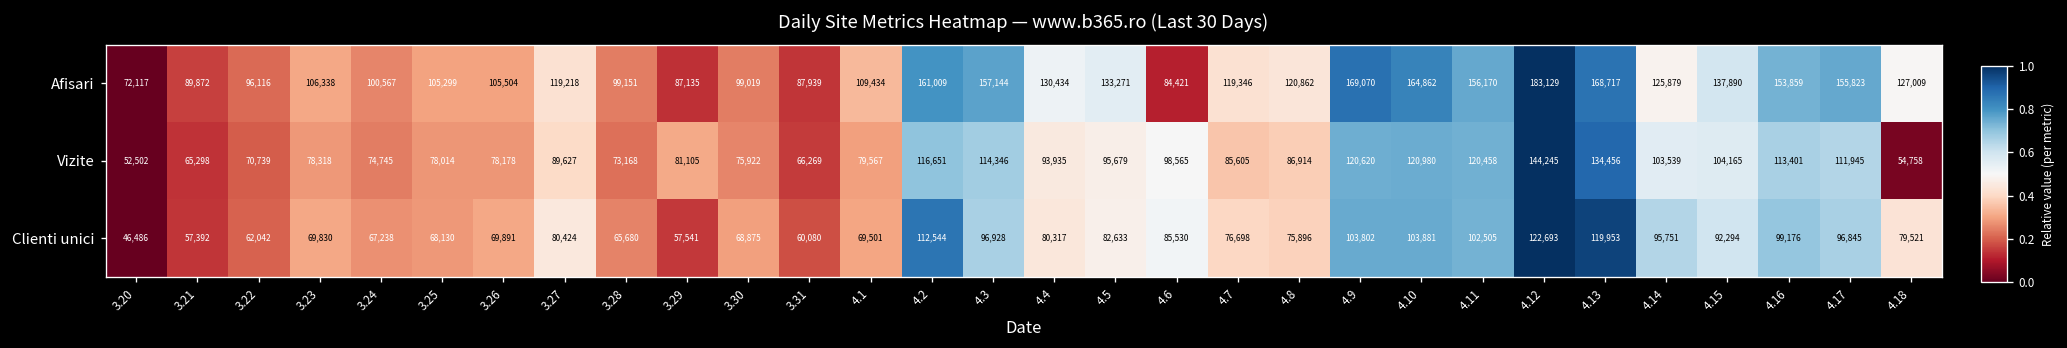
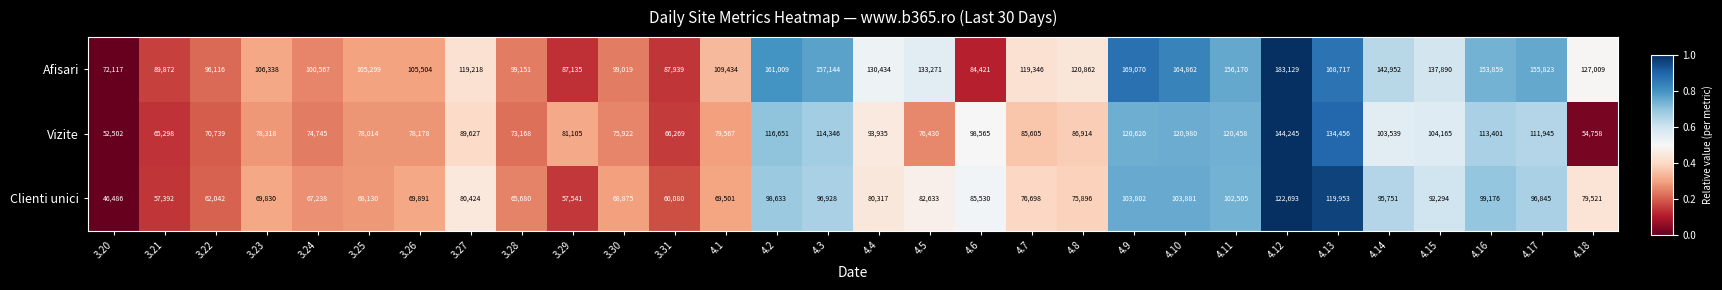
  {
    "Afisari": {
      "3.20": "72,117",
      "3.21": "89,872",
      "3.22": "96,116",
      "3.23": "106,338",
      "3.24": "100,567",
      "3.25": "105,299",
      "3.26": "105,504",
      "3.27": "119,218",
      "3.28": "99,151",
      "3.29": "87,135",
      "3.30": "99,019",
      "3.31": "87,939",
      "4.1": "109,434",
      "4.2": "161,009",
      "4.3": "157,144",
      "4.4": "130,434",
      "4.5": "133,271",
      "4.6": "84,421",
      "4.7": "119,346",
      "4.8": "120,862",
      "4.9": "169,070",
      "4.10": "164,862",
      "4.11": "156,170",
      "4.12": "183,129",
      "4.13": "168,717",
-     "4.14": "125,879",
+     "4.14": "142,952",
      "4.15": "137,890",
      "4.16": "153,859",
      "4.17": "155,823",
      "4.18": "127,009"
    },
    "Vizite": {
      "3.20": "52,502",
      "3.21": "65,298",
      "3.22": "70,739",
      "3.23": "78,318",
      "3.24": "74,745",
      "3.25": "78,014",
      "3.26": "78,178",
      "3.27": "89,627",
      "3.28": "73,168",
      "3.29": "81,105",
      "3.30": "75,922",
      "3.31": "66,269",
      "4.1": "79,567",
      "4.2": "116,651",
      "4.3": "114,346",
      "4.4": "93,935",
-     "4.5": "95,679",
+     "4.5": "76,430",
      "4.6": "98,565",
      "4.7": "85,605",
      "4.8": "86,914",
      "4.9": "120,620",
      "4.10": "120,980",
      "4.11": "120,458",
      "4.12": "144,245",
      "4.13": "134,456",
      "4.14": "103,539",
      "4.15": "104,165",
      "4.16": "113,401",
      "4.17": "111,945",
      "4.18": "54,758"
    },
    "Clienti unici": {
      "3.20": "46,486",
      "3.21": "57,392",
      "3.22": "62,042",
      "3.23": "69,830",
      "3.24": "67,238",
      "3.25": "68,130",
      "3.26": "69,891",
      "3.27": "80,424",
      "3.28": "65,680",
      "3.29": "57,541",
      "3.30": "68,875",
      "3.31": "60,080",
      "4.1": "69,501",
-     "4.2": "112,544",
+     "4.2": "98,633",
      "4.3": "96,928",
      "4.4": "80,317",
      "4.5": "82,633",
      "4.6": "85,530",
      "4.7": "76,698",
      "4.8": "75,896",
      "4.9": "103,802",
      "4.10": "103,881",
      "4.11": "102,505",
      "4.12": "122,693",
      "4.13": "119,953",
      "4.14": "95,751",
      "4.15": "92,294",
      "4.16": "99,176",
      "4.17": "96,845",
      "4.18": "79,521"
    }
  }
